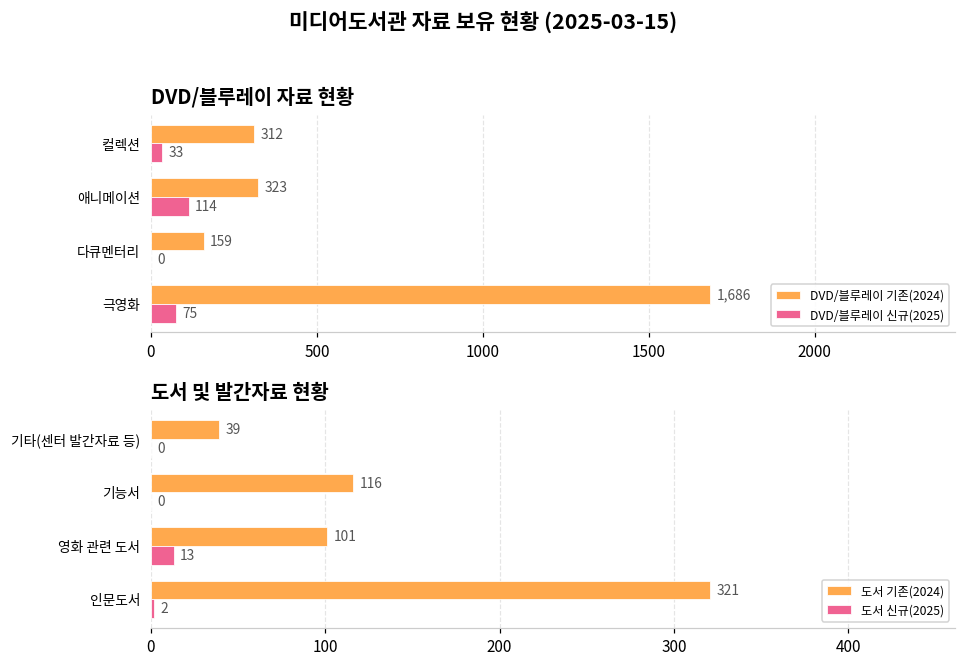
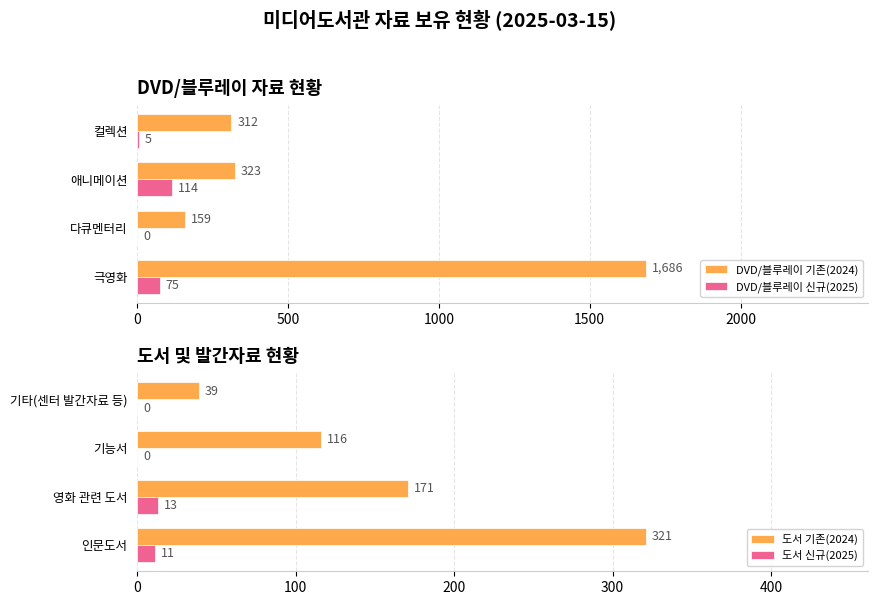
  {
    "DVD/블루레이 자료 현황": {
      "DVD/블루레이 기존(2024)": {
        "컬렉션": "312",
        "애니메이션": "323",
        "다큐멘터리": "159",
        "극영화": "1,686"
      },
      "DVD/블루레이 신규(2025)": {
-       "컬렉션": "33",
+       "컬렉션": "5",
        "애니메이션": "114",
        "다큐멘터리": "0",
        "극영화": "75"
      }
    },
    "도서 및 발간자료 현황": {
      "도서 기존(2024)": {
        "기타(센터 발간자료 등)": "39",
        "기능서": "116",
-       "영화 관련 도서": "101",
+       "영화 관련 도서": "171",
        "인문도서": "321"
      },
      "도서 신규(2025)": {
        "기타(센터 발간자료 등)": "0",
        "기능서": "0",
        "영화 관련 도서": "13",
-       "인문도서": "2"
+       "인문도서": "11"
      }
    }
  }
